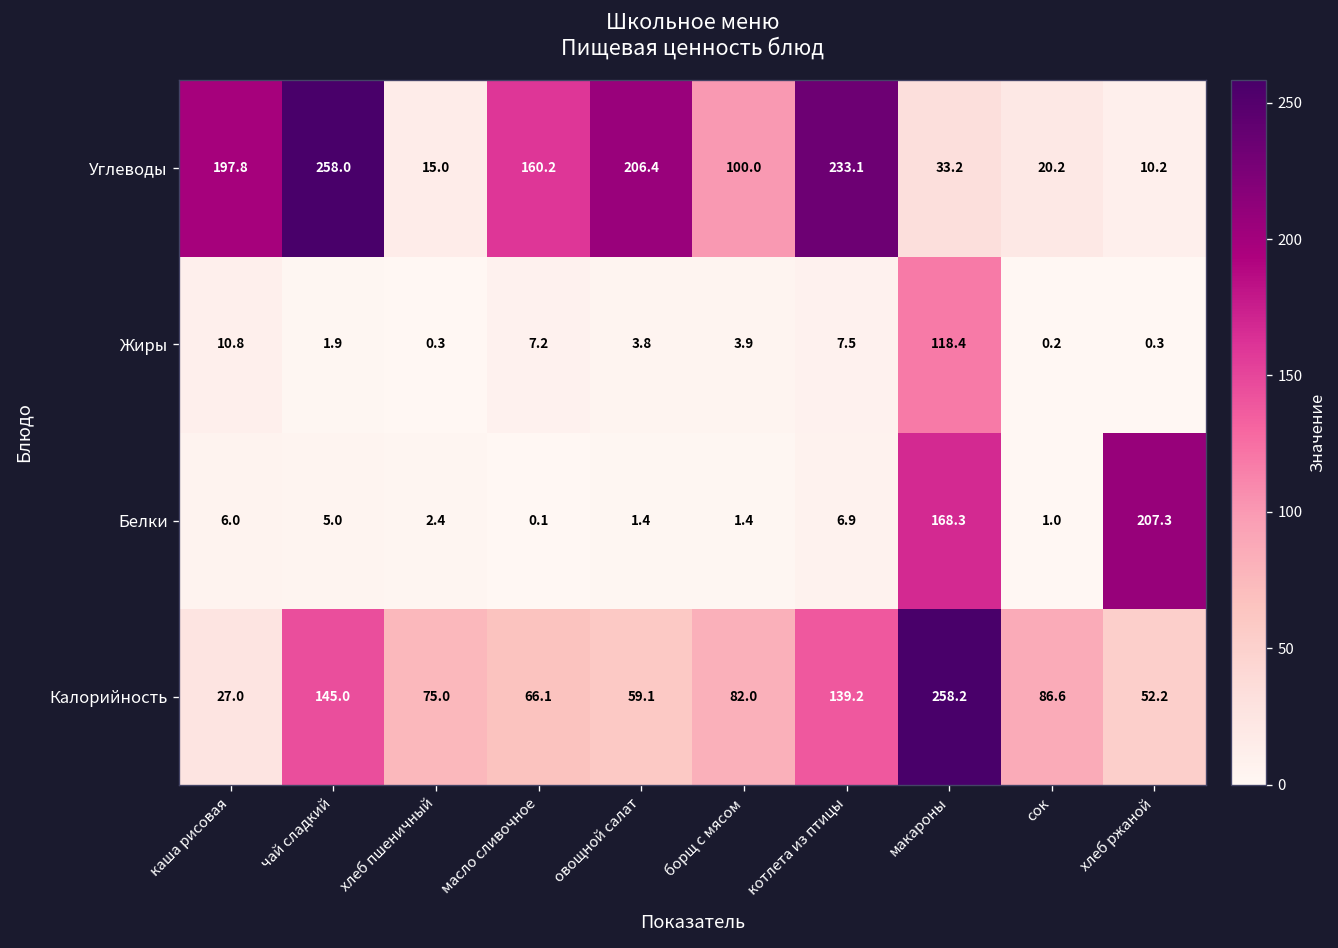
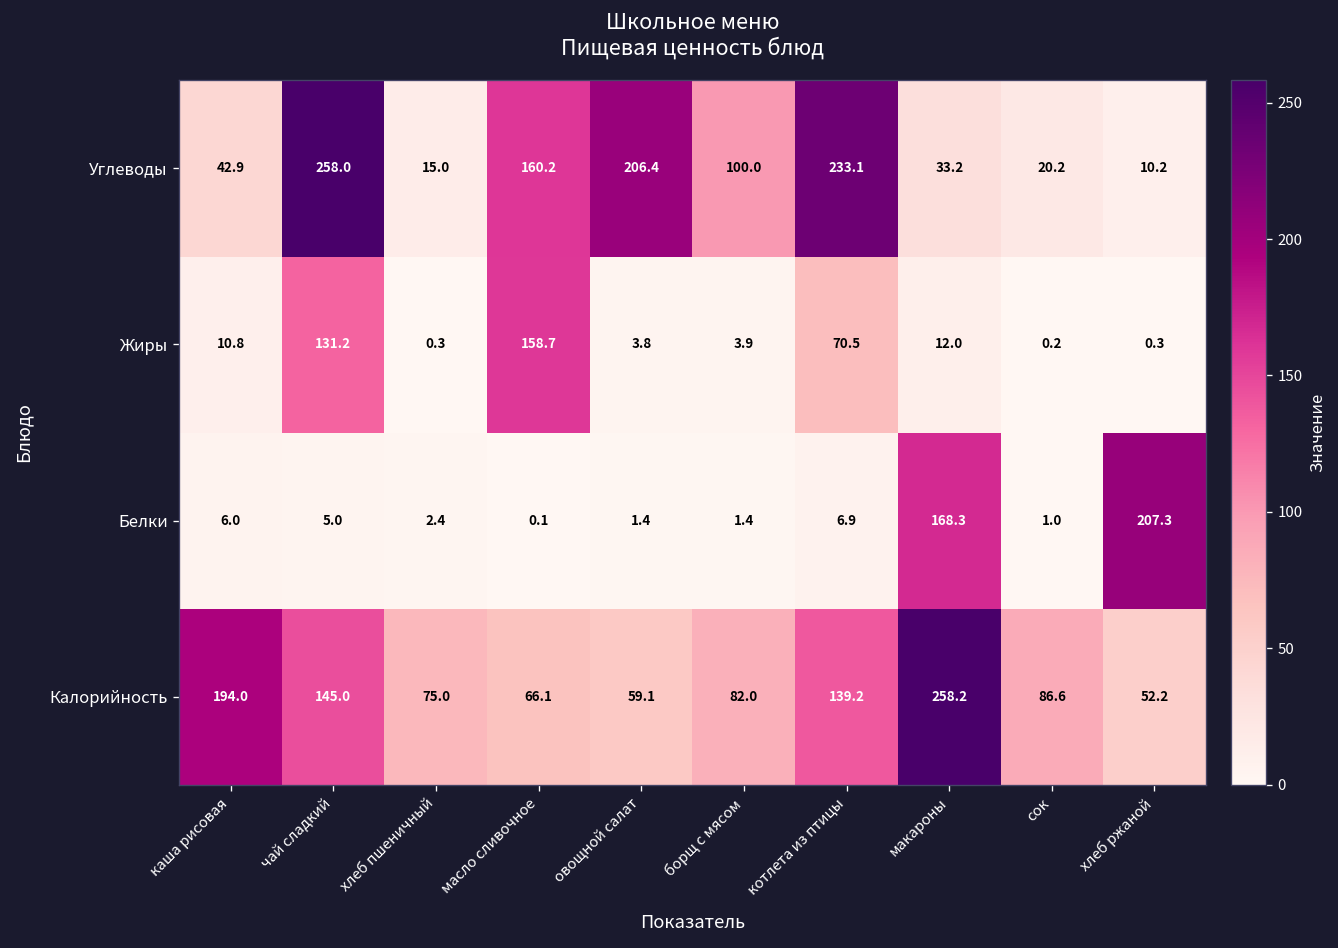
  {
    "Углеводы": {
-     "каша рисовая": 197.8,
+     "каша рисовая": 42.9,
      "чай сладкий": 258.0,
      "хлеб пшеничный": 15.0,
      "масло сливочное": 160.2,
      "овощной салат": 206.4,
      "борщ с мясом": 100.0,
      "котлета из птицы": 233.1,
      "макароны": 33.2,
      "сок": 20.2,
      "хлеб ржаной": 10.2
    },
    "Жиры": {
      "каша рисовая": 10.8,
-     "чай сладкий": 1.9,
+     "чай сладкий": 131.2,
      "хлеб пшеничный": 0.3,
-     "масло сливочное": 7.2,
+     "масло сливочное": 158.7,
      "овощной салат": 3.8,
      "борщ с мясом": 3.9,
-     "котлета из птицы": 7.5,
-     "макароны": 118.4,
+     "котлета из птицы": 70.5,
+     "макароны": 12.0,
      "сок": 0.2,
      "хлеб ржаной": 0.3
    },
    "Белки": {
      "каша рисовая": 6.0,
      "чай сладкий": 5.0,
      "хлеб пшеничный": 2.4,
      "масло сливочное": 0.1,
      "овощной салат": 1.4,
      "борщ с мясом": 1.4,
      "котлета из птицы": 6.9,
      "макароны": 168.3,
      "сок": 1.0,
      "хлеб ржаной": 207.3
    },
    "Калорийность": {
-     "каша рисовая": 27.0,
+     "каша рисовая": 194.0,
      "чай сладкий": 145.0,
      "хлеб пшеничный": 75.0,
      "масло сливочное": 66.1,
      "овощной салат": 59.1,
      "борщ с мясом": 82.0,
      "котлета из птицы": 139.2,
      "макароны": 258.2,
      "сок": 86.6,
      "хлеб ржаной": 52.2
    }
  }
